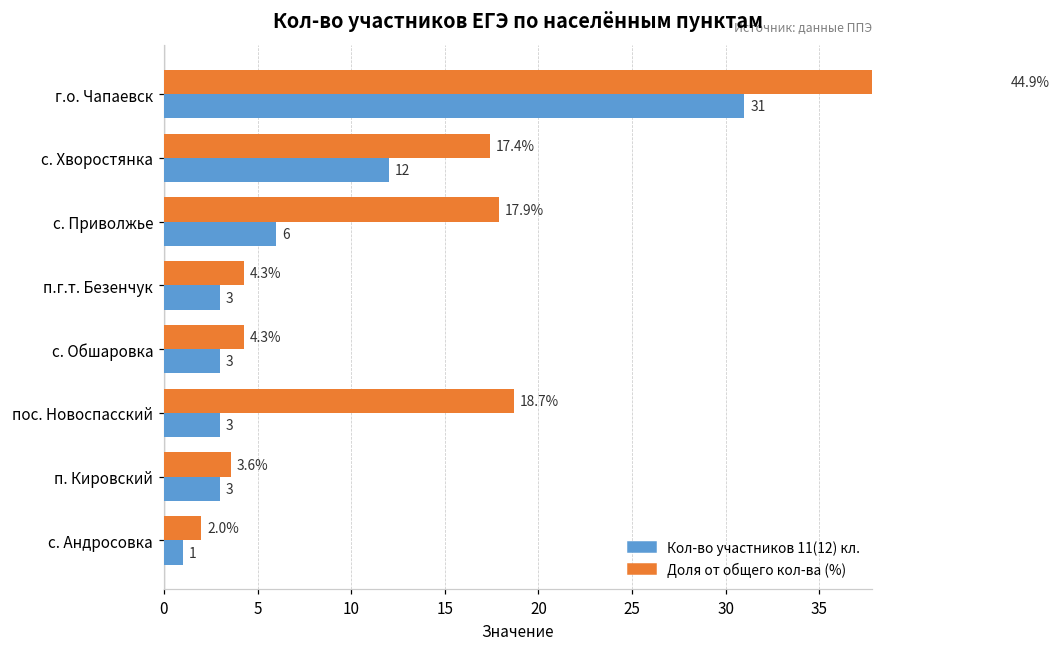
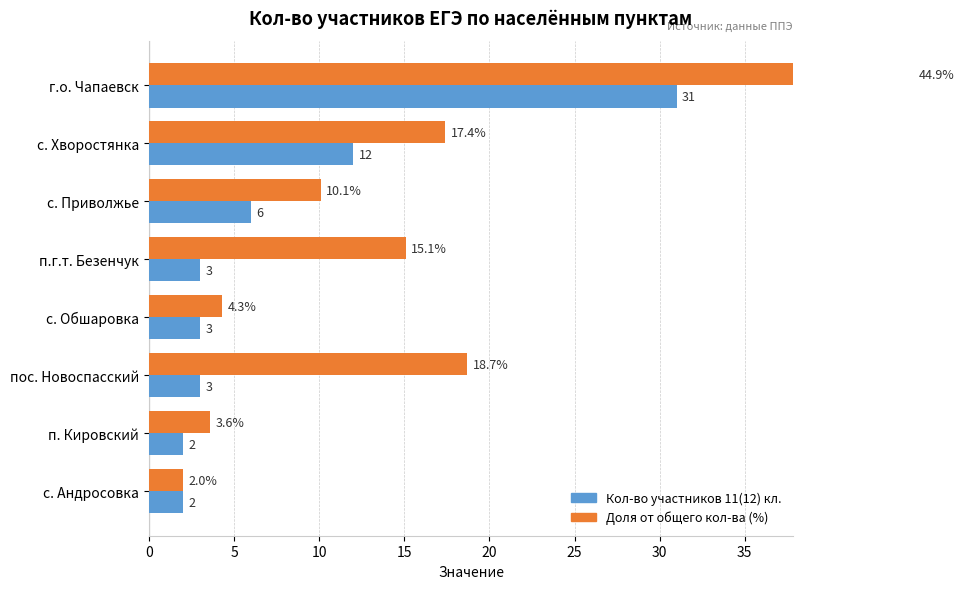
  {
    "Кол-во участников 11(12) кл.": {
      "г.о. Чапаевск": "31",
      "с. Хворостянка": "12",
      "с. Приволжье": "6",
      "п.г.т. Безенчук": "3",
      "с. Обшаровка": "3",
      "пос. Новоспасский": "3",
-     "п. Кировский": "3",
-     "с. Андросовка": "1"
+     "п. Кировский": "2",
+     "с. Андросовка": "2"
    },
    "Доля от общего кол-ва (%)": {
      "с. Хворостянка": "17.4%",
-     "с. Приволжье": "17.9%",
-     "п.г.т. Безенчук": "4.3%",
+     "с. Приволжье": "10.1%",
+     "п.г.т. Безенчук": "15.1%",
      "с. Обшаровка": "4.3%",
      "пос. Новоспасский": "18.7%",
      "п. Кировский": "3.6%",
      "с. Андросовка": "2.0%"
    }
  }
